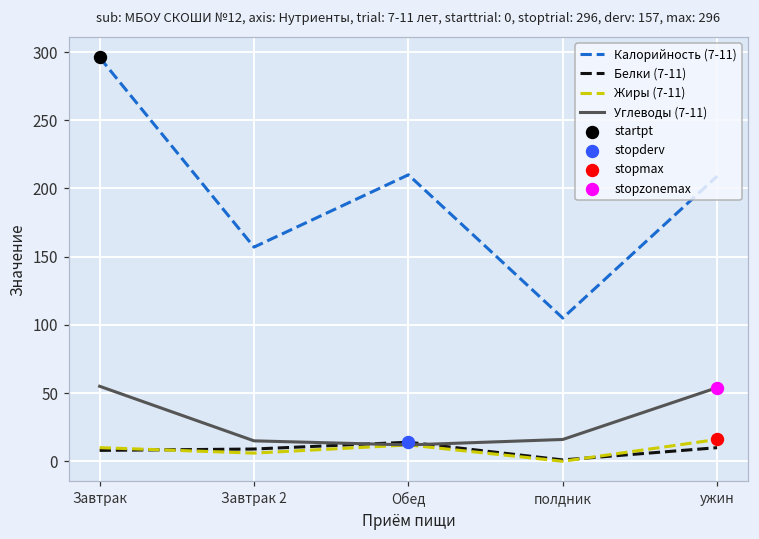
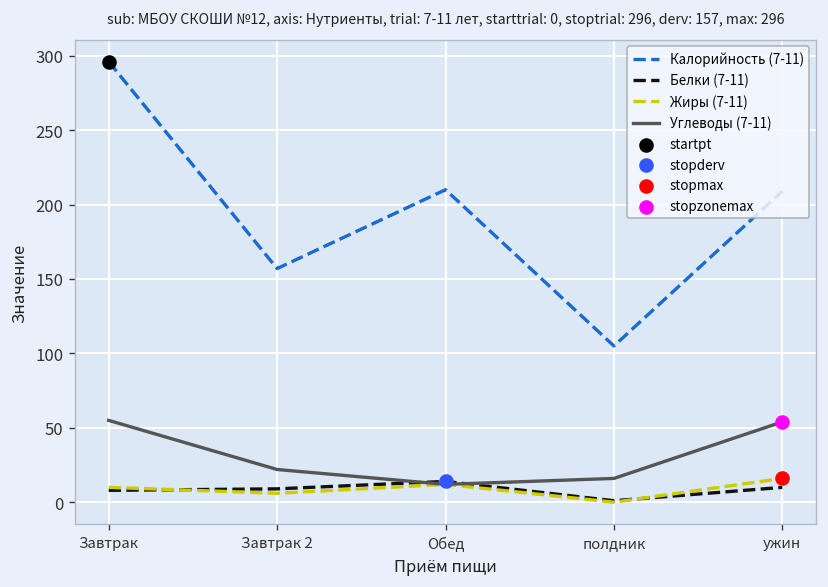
  {
    "Жиры (7-11)": {
      "Завтрак 2": 6
    },
    "Углеводы (7-11)": {
      "Завтрак": 55,
-     "Завтрак 2": 15,
+     "Завтрак 2": 22,
      "полдник": 16
    }
  }
